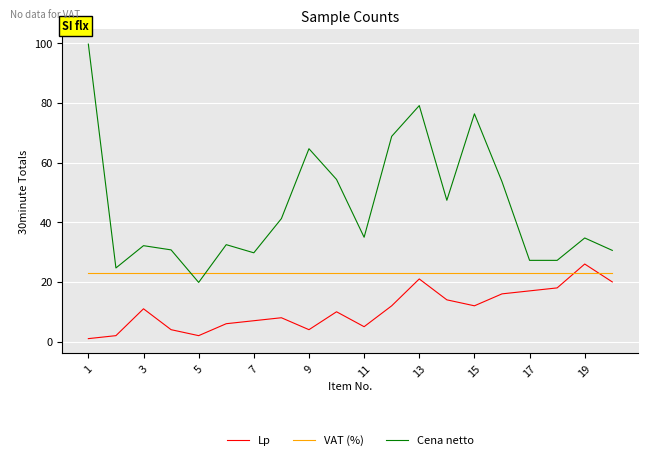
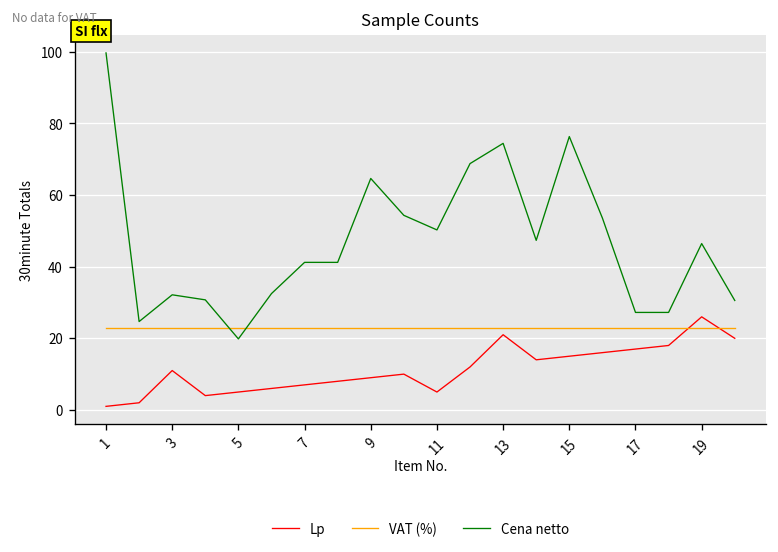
  {
    "Lp": {
      "1": 1,
      "3": 11,
-     "5": 2,
+     "5": 5,
      "7": 7,
-     "9": 4,
+     "9": 9,
      "11": 5,
      "13": 21,
-     "15": 12,
+     "15": 15,
      "17": 17,
      "19": 26
    },
    "VAT (%)": {
      "1": 23,
      "3": 23,
      "5": 23,
      "7": 23,
      "9": 23,
      "11": 23,
      "13": 23,
      "15": 23,
      "17": 23,
      "19": 23
    },
    "Cena netto": {
      "1": 100,
      "3": 32,
      "5": 20,
-     "7": 30,
+     "7": 41,
      "9": 65,
-     "11": 35,
-     "13": 79,
+     "11": 50,
+     "13": 74,
      "15": 76,
      "17": 27,
-     "19": 35
+     "19": 46
    }
  }
